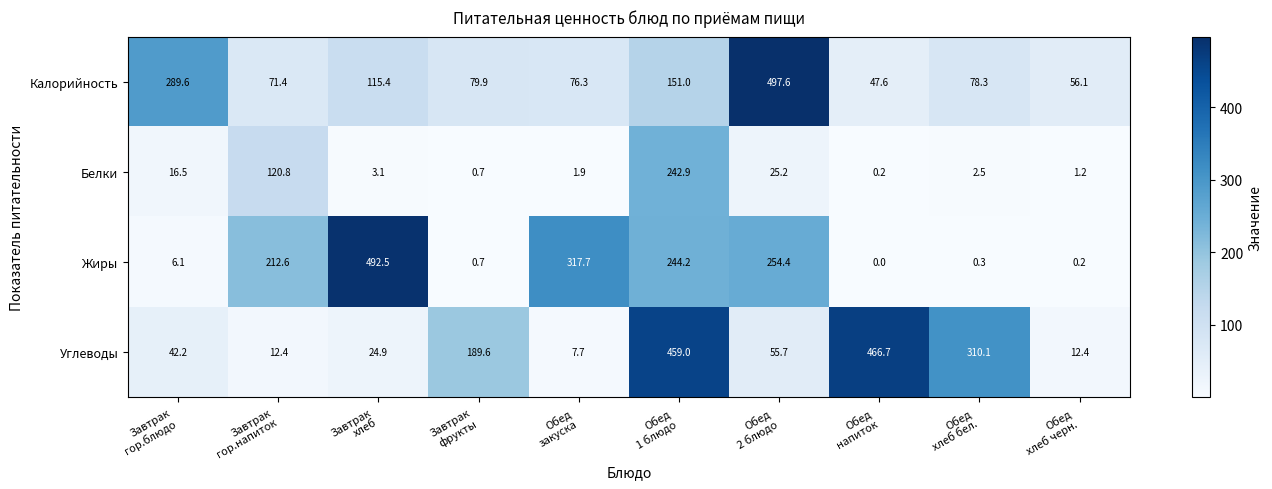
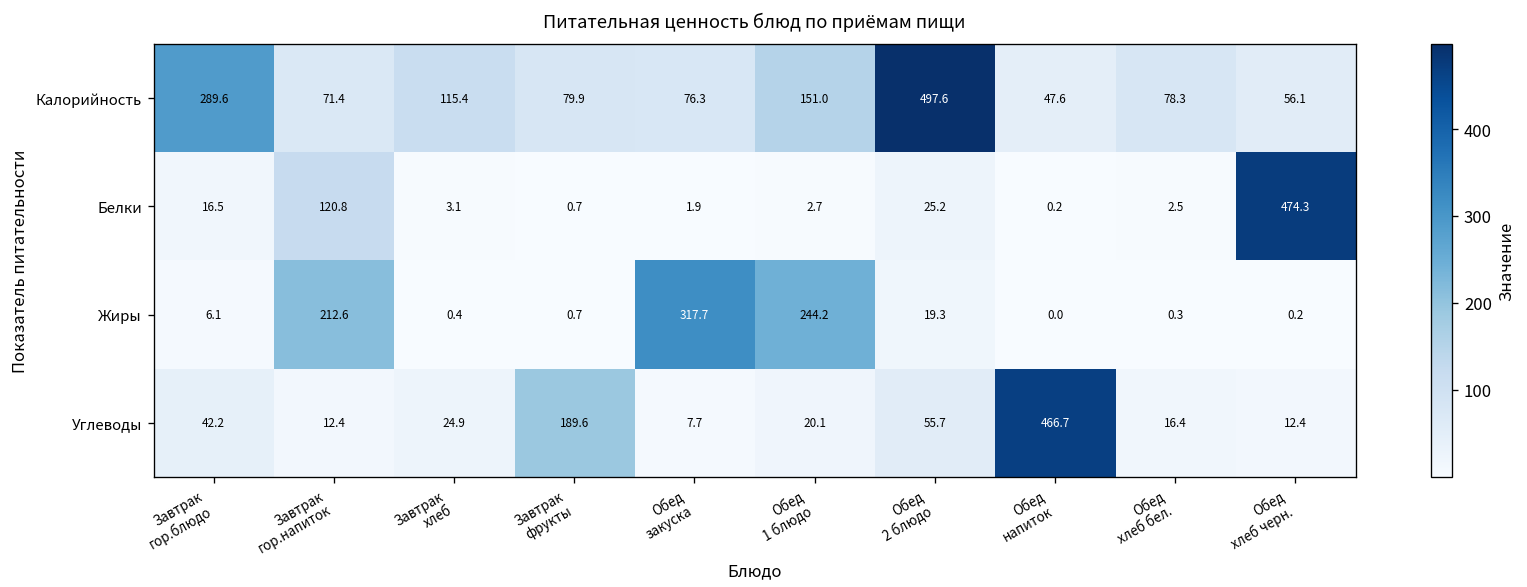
  {
    "Калорийность": {
      "Завтрак гор.блюдо": 289.6,
      "Завтрак гор.напиток": 71.4,
      "Завтрак хлеб": 115.4,
      "Завтрак фрукты": 79.9,
      "Обед закуска": 76.3,
      "Обед 1 блюдо": 151.0,
      "Обед 2 блюдо": 497.6,
      "Обед напиток": 47.6,
      "Обед хлеб бел.": 78.3,
      "Обед хлеб черн.": 56.1
    },
    "Белки": {
      "Завтрак гор.блюдо": 16.5,
      "Завтрак гор.напиток": 120.8,
      "Завтрак хлеб": 3.1,
      "Завтрак фрукты": 0.7,
      "Обед закуска": 1.9,
-     "Обед 1 блюдо": 242.9,
+     "Обед 1 блюдо": 2.7,
      "Обед 2 блюдо": 25.2,
      "Обед напиток": 0.2,
      "Обед хлеб бел.": 2.5,
-     "Обед хлеб черн.": 1.2
+     "Обед хлеб черн.": 474.3
    },
    "Жиры": {
      "Завтрак гор.блюдо": 6.1,
      "Завтрак гор.напиток": 212.6,
-     "Завтрак хлеб": 492.5,
+     "Завтрак хлеб": 0.4,
      "Завтрак фрукты": 0.7,
      "Обед закуска": 317.7,
      "Обед 1 блюдо": 244.2,
-     "Обед 2 блюдо": 254.4,
+     "Обед 2 блюдо": 19.3,
      "Обед напиток": 0.0,
      "Обед хлеб бел.": 0.3,
      "Обед хлеб черн.": 0.2
    },
    "Углеводы": {
      "Завтрак гор.блюдо": 42.2,
      "Завтрак гор.напиток": 12.4,
      "Завтрак хлеб": 24.9,
      "Завтрак фрукты": 189.6,
      "Обед закуска": 7.7,
-     "Обед 1 блюдо": 459.0,
+     "Обед 1 блюдо": 20.1,
      "Обед 2 блюдо": 55.7,
      "Обед напиток": 466.7,
-     "Обед хлеб бел.": 310.1,
+     "Обед хлеб бел.": 16.4,
      "Обед хлеб черн.": 12.4
    }
  }
